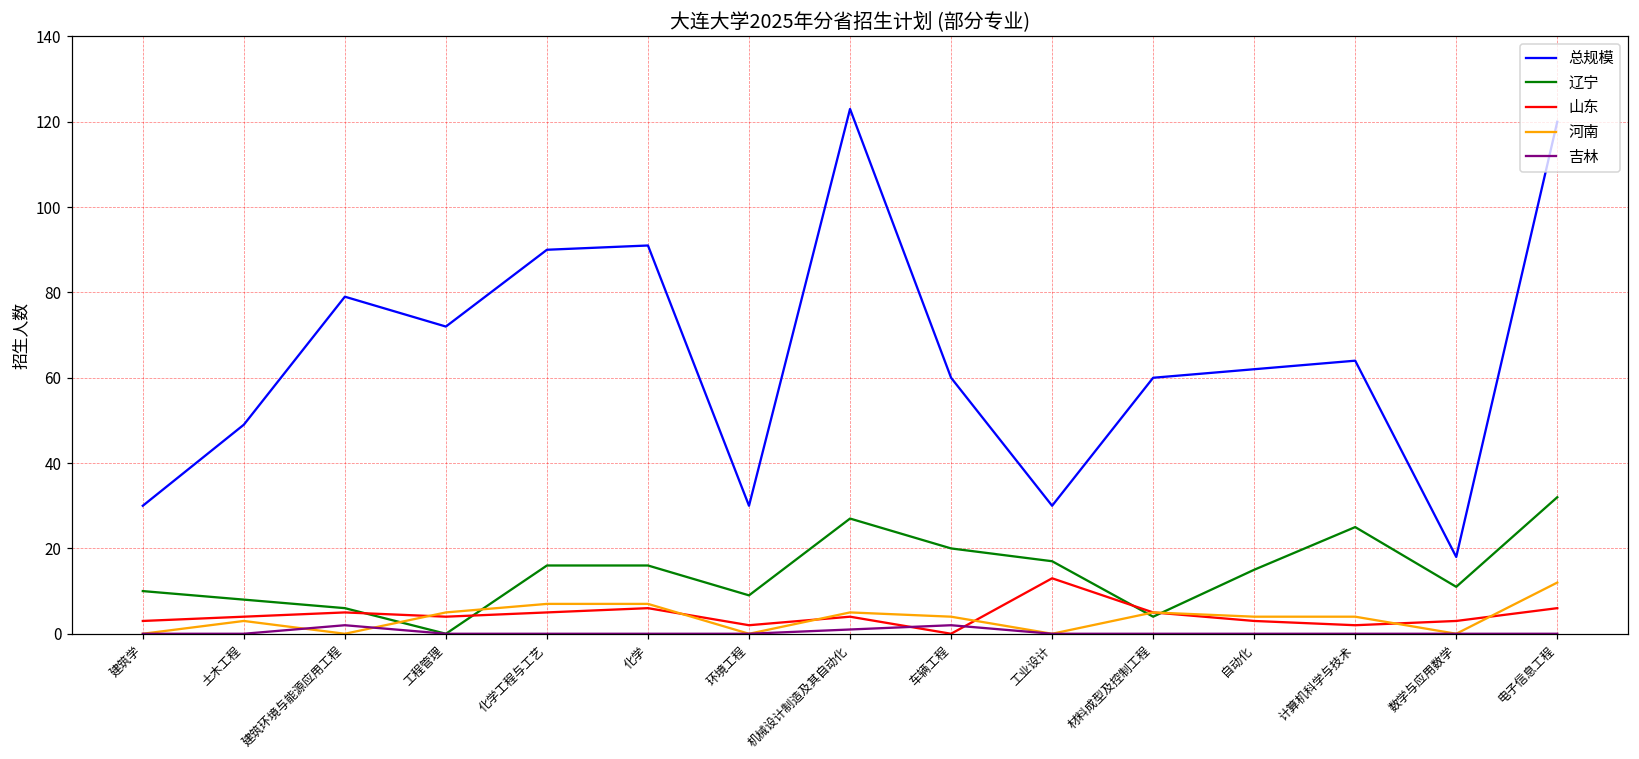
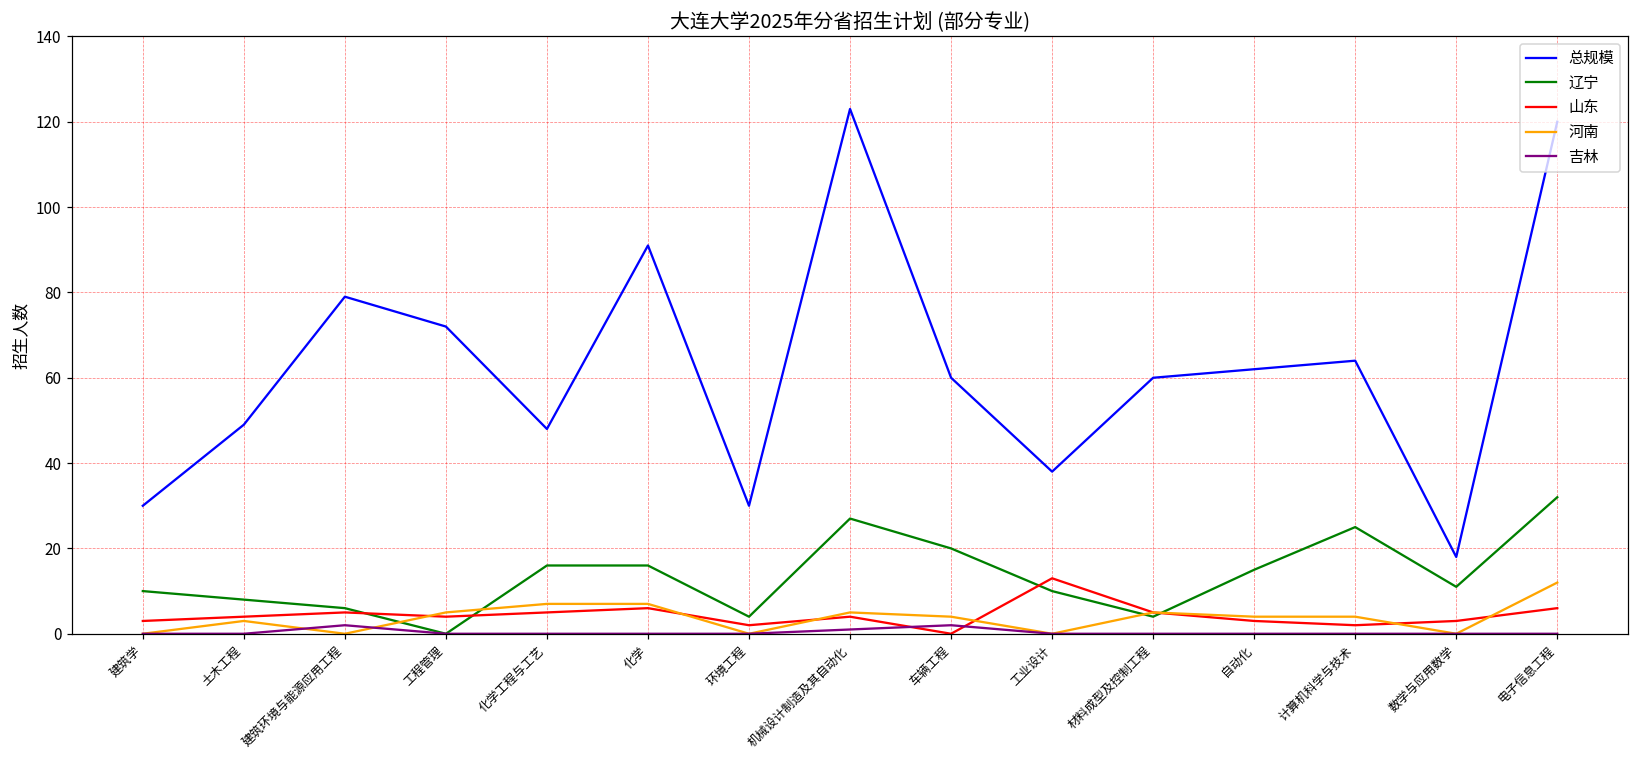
  {
    "总规模": {
      "建筑学": 30,
      "土木工程": 49,
      "建筑环境与能源应用工程": 79,
      "工程管理": 72,
-     "化学工程与工艺": 90,
+     "化学工程与工艺": 48,
      "化学": 91,
      "环境工程": 30,
      "机械设计制造及其自动化": 123,
      "车辆工程": 60,
-     "工业设计": 30,
+     "工业设计": 38,
      "材料成型及控制工程": 60,
      "自动化": 62,
      "计算机科学与技术": 64,
      "数学与应用数学": 18
    },
    "辽宁": {
      "建筑学": 10,
      "土木工程": 8,
      "建筑环境与能源应用工程": 6,
      "化学工程与工艺": 16,
      "化学": 16,
-     "环境工程": 9,
+     "环境工程": 4,
      "机械设计制造及其自动化": 27,
      "车辆工程": 20,
-     "工业设计": 17,
+     "工业设计": 10,
      "材料成型及控制工程": 4,
      "自动化": 15,
      "计算机科学与技术": 25,
      "数学与应用数学": 11,
      "电子信息工程": 32
    },
    "山东": {
      "建筑学": 3,
      "土木工程": 4,
      "建筑环境与能源应用工程": 5,
      "工程管理": 4,
      "化学工程与工艺": 5,
      "化学": 6,
      "环境工程": 2,
      "机械设计制造及其自动化": 4,
      "车辆工程": 0,
      "工业设计": 13,
      "自动化": 3,
      "计算机科学与技术": 2,
      "数学与应用数学": 3,
      "电子信息工程": 6
    },
    "河南": {
      "土木工程": 3,
      "建筑环境与能源应用工程": 0,
      "工程管理": 5,
      "化学工程与工艺": 7,
      "化学": 7,
      "机械设计制造及其自动化": 5,
      "车辆工程": 4,
      "自动化": 4,
      "计算机科学与技术": 4,
      "电子信息工程": 12
    },
    "吉林": {
      "土木工程": 0,
      "建筑环境与能源应用工程": 2,
      "化学工程与工艺": 0,
      "化学": 0,
      "机械设计制造及其自动化": 1,
      "车辆工程": 2,
      "材料成型及控制工程": 0,
      "自动化": 0,
      "计算机科学与技术": 0,
      "电子信息工程": 0
    }
  }
